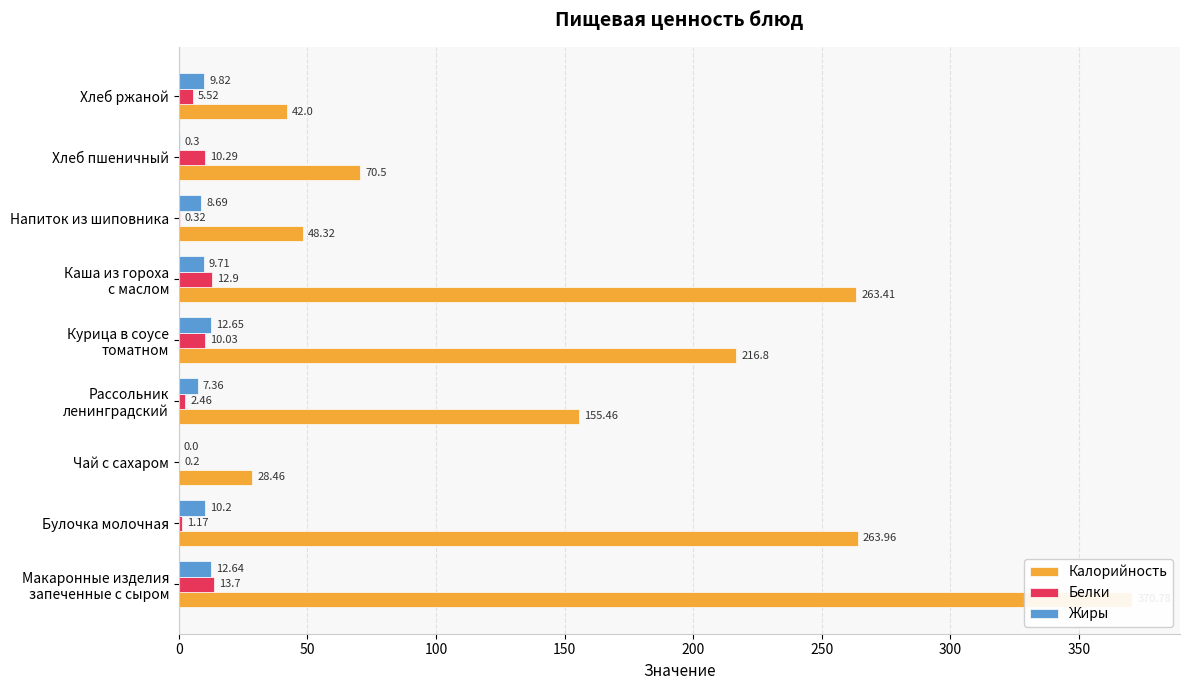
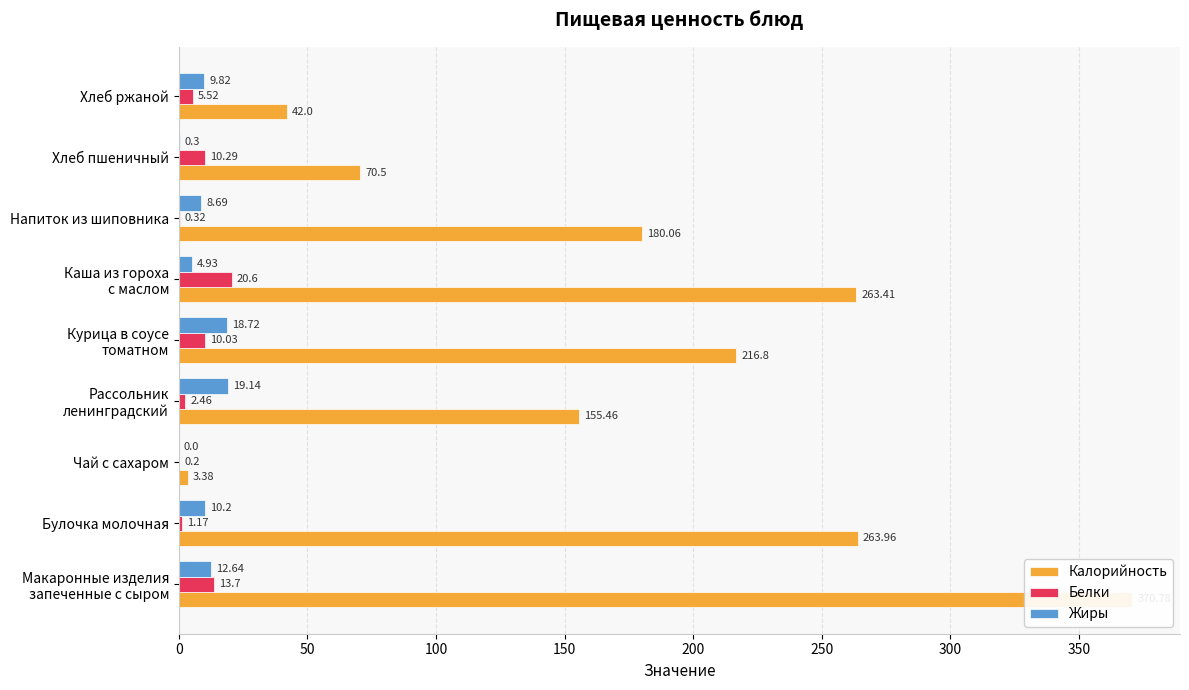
  {
    "Калорийность": {
      "Хлеб ржаной": 42.0,
      "Хлеб пшеничный": 70.5,
-     "Напиток из шиповника": 48.32,
+     "Напиток из шиповника": 180.06,
      "Каша из гороха с маслом": 263.41,
      "Курица в соусе томатном": 216.8,
      "Рассольник ленинградский": 155.46,
-     "Чай с сахаром": 28.46,
+     "Чай с сахаром": 3.38,
      "Булочка молочная": 263.96
    },
    "Белки": {
      "Хлеб ржаной": 5.52,
      "Хлеб пшеничный": 10.29,
      "Напиток из шиповника": 0.32,
-     "Каша из гороха с маслом": 12.9,
+     "Каша из гороха с маслом": 20.6,
      "Курица в соусе томатном": 10.03,
      "Рассольник ленинградский": 2.46,
      "Чай с сахаром": 0.2,
      "Булочка молочная": 1.17,
      "Макаронные изделия запеченные с сыром": 13.7
    },
    "Жиры": {
      "Хлеб ржаной": 9.82,
      "Хлеб пшеничный": 0.3,
      "Напиток из шиповника": 8.69,
-     "Каша из гороха с маслом": 9.71,
-     "Курица в соусе томатном": 12.65,
-     "Рассольник ленинградский": 7.36,
+     "Каша из гороха с маслом": 4.93,
+     "Курица в соусе томатном": 18.72,
+     "Рассольник ленинградский": 19.14,
      "Чай с сахаром": 0.0,
      "Булочка молочная": 10.2,
      "Макаронные изделия запеченные с сыром": 12.64
    }
  }
